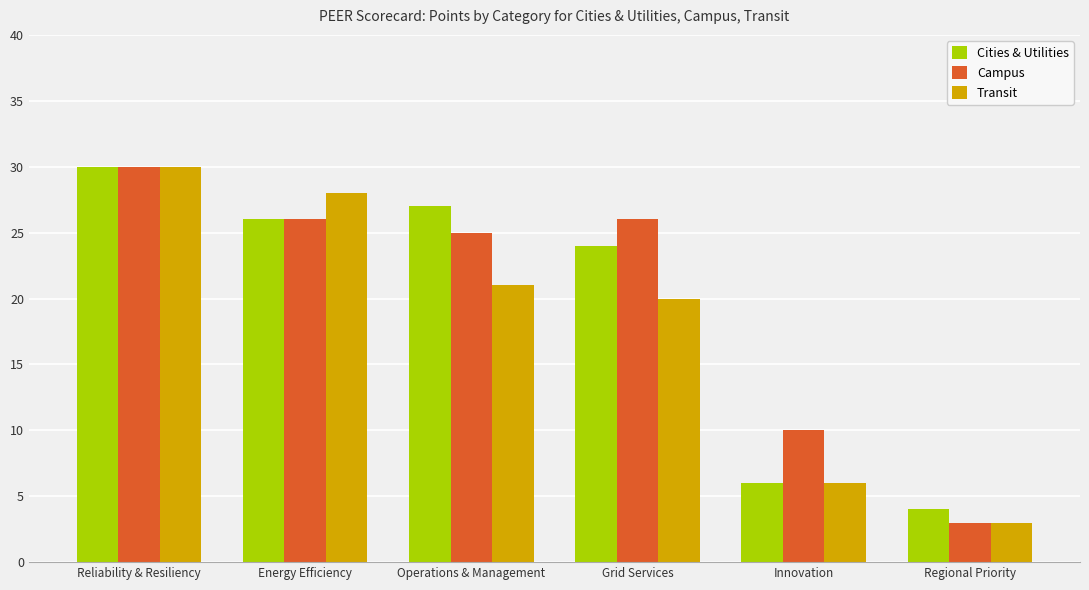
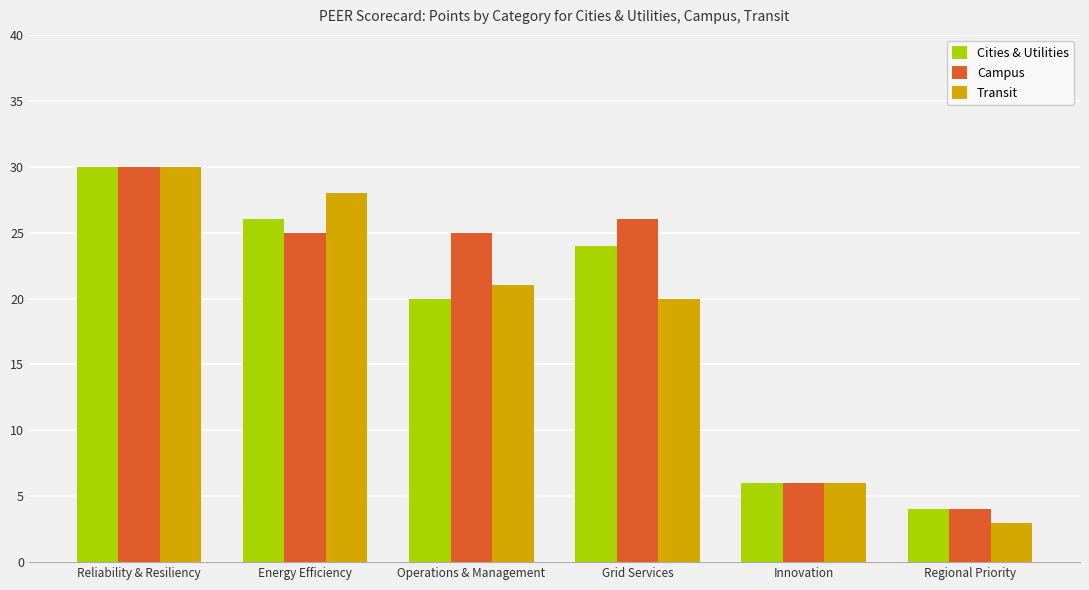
  {
    "Cities & Utilities": {
      "Reliability & Resiliency": 30,
      "Energy Efficiency": 26,
-     "Operations & Management": 27,
+     "Operations & Management": 20,
      "Grid Services": 24,
      "Innovation": 6,
      "Regional Priority": 4
    },
    "Campus": {
      "Reliability & Resiliency": 30,
-     "Energy Efficiency": 26,
+     "Energy Efficiency": 25,
      "Operations & Management": 25,
      "Grid Services": 26,
-     "Innovation": 10,
-     "Regional Priority": 3
+     "Innovation": 6,
+     "Regional Priority": 4
    },
    "Transit": {
      "Reliability & Resiliency": 30,
      "Energy Efficiency": 28,
      "Operations & Management": 21,
      "Grid Services": 20,
      "Innovation": 6,
      "Regional Priority": 3
    }
  }
